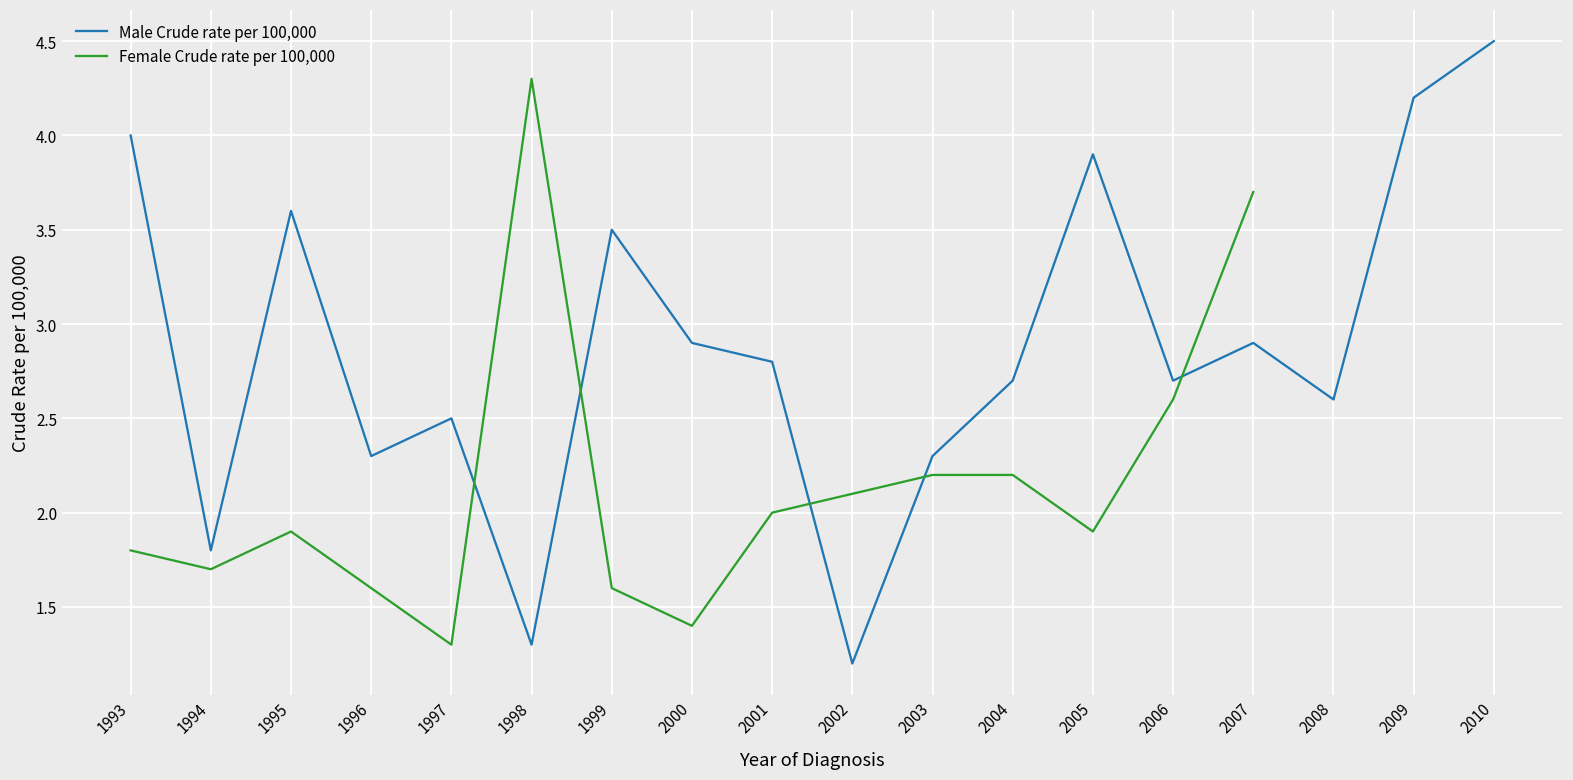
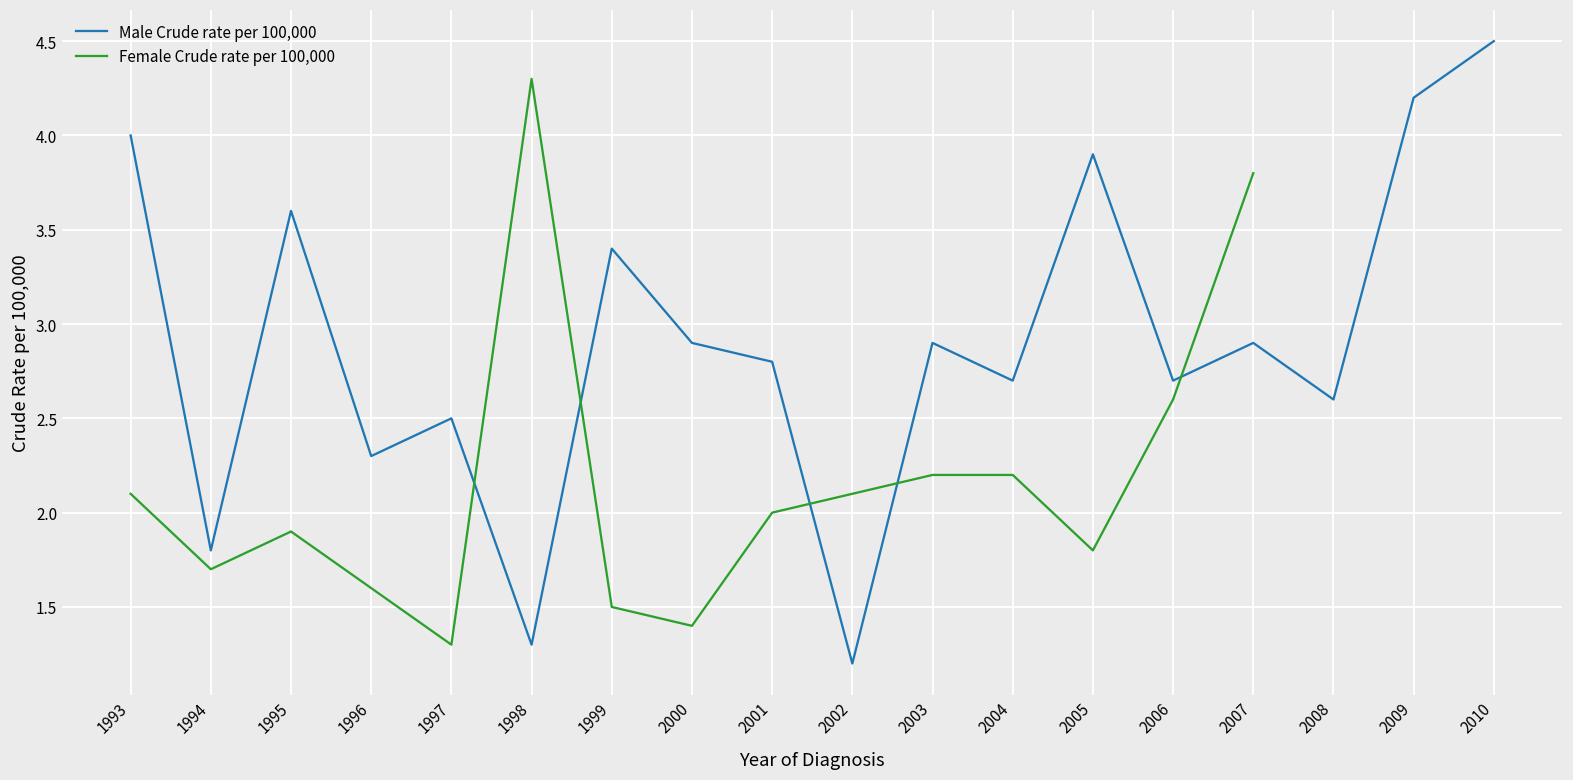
  {
    "Male Crude rate per 100,000": {
      "1993": 4.0,
      "1994": 1.8,
      "1995": 3.6,
      "1996": 2.3,
      "1997": 2.5,
      "1998": 1.3,
-     "1999": 3.5,
+     "1999": 3.4,
      "2000": 2.9,
      "2001": 2.8,
      "2002": 1.2,
-     "2003": 2.3,
+     "2003": 2.9,
      "2004": 2.7,
      "2005": 3.9,
      "2006": 2.7,
      "2007": 2.9,
      "2008": 2.6,
      "2009": 4.2,
      "2010": 4.5
    },
    "Female Crude rate per 100,000": {
-     "1993": 1.8,
+     "1993": 2.1,
      "1994": 1.7,
      "1995": 1.9,
      "1996": 1.6,
      "1997": 1.3,
      "1998": 4.3,
-     "1999": 1.6,
+     "1999": 1.5,
      "2000": 1.4,
      "2001": 2.0,
      "2002": 2.1,
      "2003": 2.2,
      "2004": 2.2,
-     "2005": 1.9,
+     "2005": 1.8,
      "2006": 2.6,
-     "2007": 3.7
+     "2007": 3.8
    }
  }
